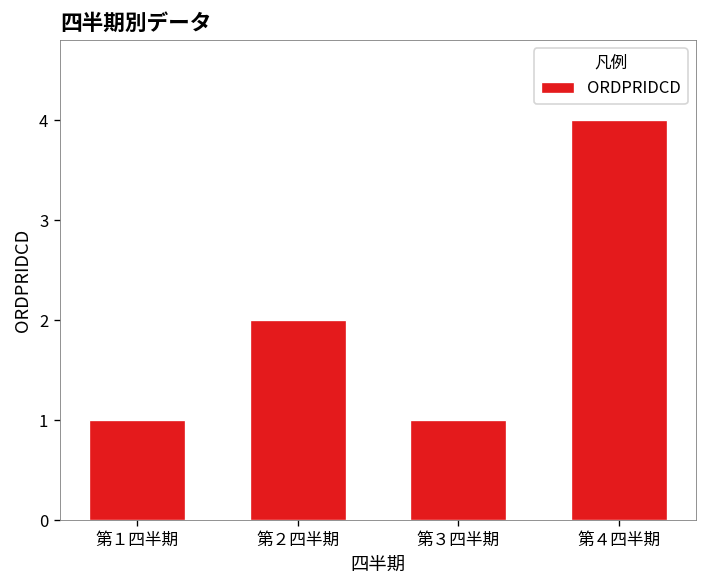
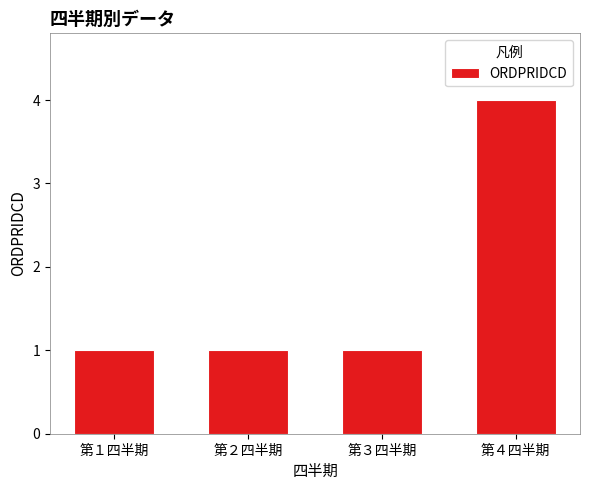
  {
    "第１四半期": 1,
-   "第２四半期": 2,
+   "第２四半期": 1,
    "第３四半期": 1,
    "第４四半期": 4
  }
